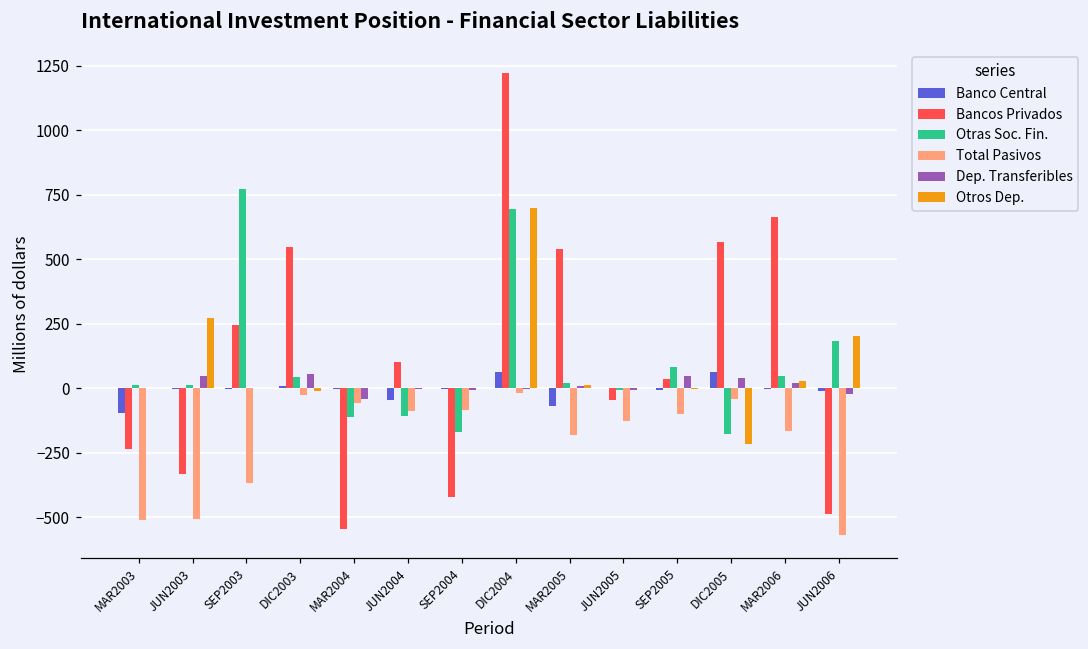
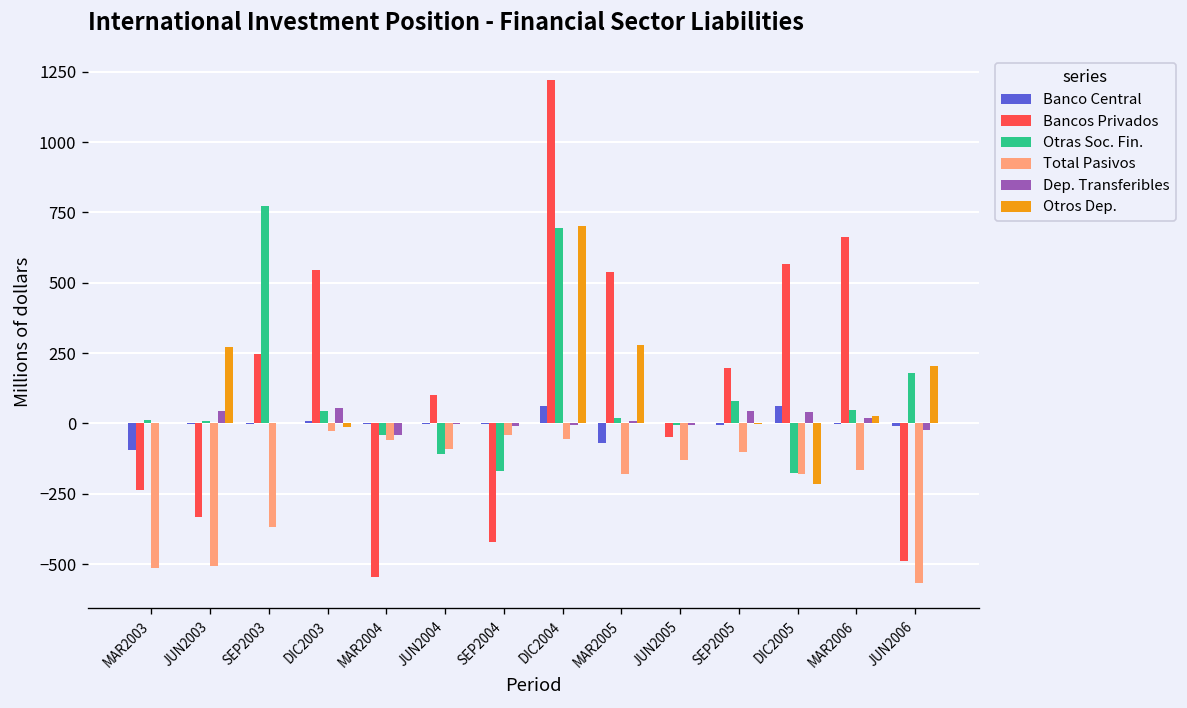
  {
    "Banco Central": {
      "MAR2003": -90,
-     "JUN2004": -50,
+     "JUN2004": 0,
      "DIC2004": 60,
      "MAR2005": -70,
      "JUN2005": 0,
      "DIC2005": 60
    },
    "Bancos Privados": {
      "MAR2003": -240,
      "JUN2003": -330,
      "SEP2003": 250,
      "DIC2003": 550,
      "MAR2004": -550,
      "JUN2004": 100,
      "SEP2004": -420,
      "DIC2004": 1220,
      "MAR2005": 540,
      "JUN2005": -50,
-     "SEP2005": 30,
+     "SEP2005": 200,
      "DIC2005": 570,
      "MAR2006": 660,
      "JUN2006": -490
    },
    "Otras Soc. Fin.": {
      "MAR2003": 10,
      "SEP2003": 770,
      "DIC2003": 40,
-     "MAR2004": -110,
+     "MAR2004": -40,
      "JUN2004": -110,
      "SEP2004": -170,
      "DIC2004": 690,
      "MAR2005": 20,
      "SEP2005": 80,
      "DIC2005": -180,
      "MAR2006": 50,
      "JUN2006": 180
    },
    "Total Pasivos": {
      "MAR2003": -510,
      "JUN2003": -510,
      "SEP2003": -370,
      "DIC2003": -30,
      "MAR2004": -60,
      "JUN2004": -90,
-     "SEP2004": -80,
-     "DIC2004": -20,
+     "SEP2004": -40,
+     "DIC2004": -60,
      "MAR2005": -180,
      "JUN2005": -130,
      "SEP2005": -100,
-     "DIC2005": -40,
+     "DIC2005": -180,
      "MAR2006": -170,
      "JUN2006": -570
    },
    "Dep. Transferibles": {
      "MAR2003": 0,
      "JUN2003": 50,
      "DIC2003": 60,
      "MAR2004": -40,
      "SEP2005": 50,
      "DIC2005": 40,
      "MAR2006": 20,
      "JUN2006": -20
    },
    "Otros Dep.": {
      "MAR2003": 0,
      "JUN2003": 270,
      "DIC2003": -10,
      "MAR2004": 0,
      "JUN2004": 0,
      "SEP2004": 0,
      "DIC2004": 700,
-     "MAR2005": 10,
+     "MAR2005": 280,
      "DIC2005": -220,
      "MAR2006": 30,
      "JUN2006": 200
    }
  }
